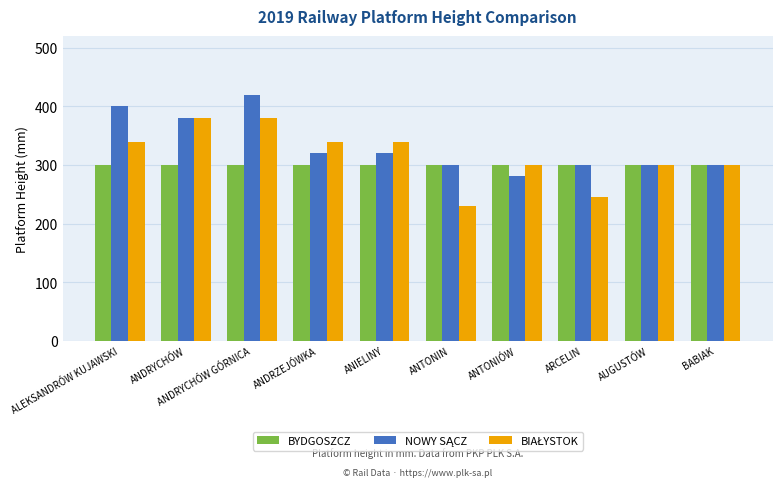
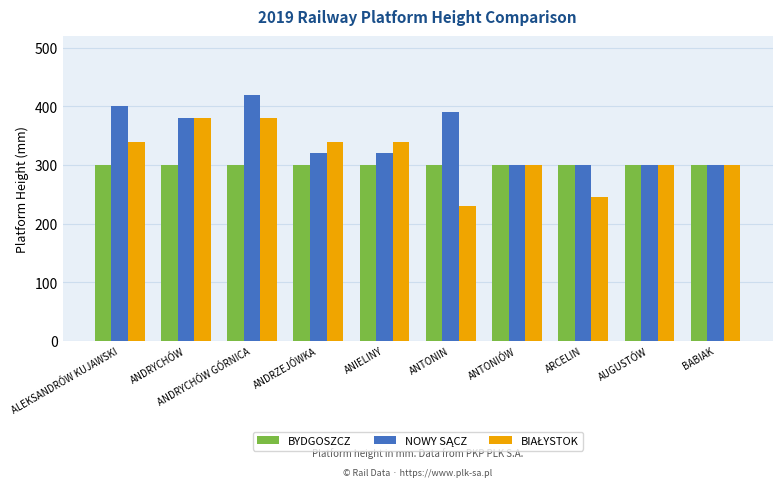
  {
    "BYDGOSZCZ": {
      "ALEKSANDRÓW KUJAWSKI": 300,
      "ANDRYCHÓW": 300,
      "ANDRYCHÓW GÓRNICA": 300,
      "ANDRZEJÓWKA": 300,
      "ANIELINY": 300,
      "ANTONIN": 300,
      "ANTONIÓW": 300,
      "ARCELIN": 300,
      "AUGUSTÓW": 300,
      "BABIAK": 300
    },
    "NOWY SĄCZ": {
      "ALEKSANDRÓW KUJAWSKI": 400,
      "ANDRYCHÓW": 380,
      "ANDRYCHÓW GÓRNICA": 420,
      "ANDRZEJÓWKA": 320,
      "ANIELINY": 320,
-     "ANTONIN": 300,
-     "ANTONIÓW": 280,
+     "ANTONIN": 390,
+     "ANTONIÓW": 300,
      "ARCELIN": 300,
      "AUGUSTÓW": 300,
      "BABIAK": 300
    },
    "BIAŁYSTOK": {
      "ALEKSANDRÓW KUJAWSKI": 340,
      "ANDRYCHÓW": 380,
      "ANDRYCHÓW GÓRNICA": 380,
      "ANDRZEJÓWKA": 340,
      "ANIELINY": 340,
      "ANTONIN": 230,
      "ANTONIÓW": 300,
      "ARCELIN": 250,
      "AUGUSTÓW": 300,
      "BABIAK": 300
    }
  }
